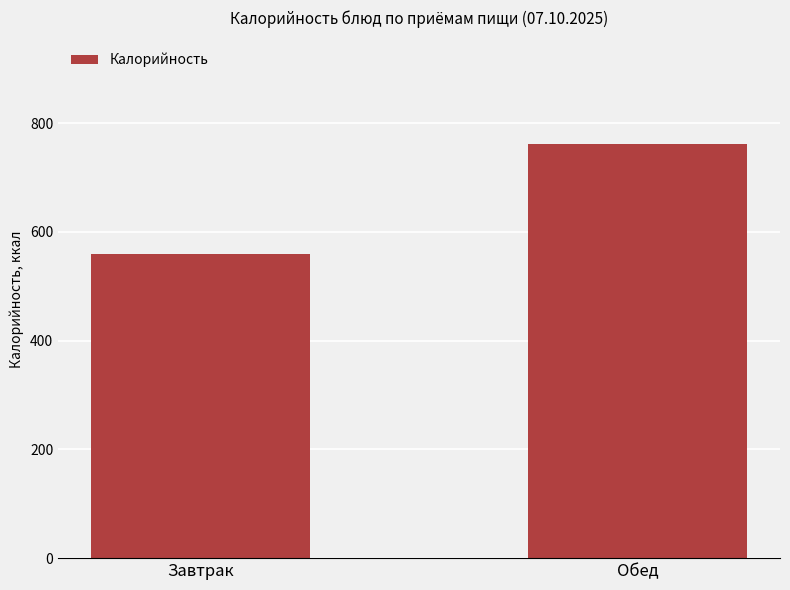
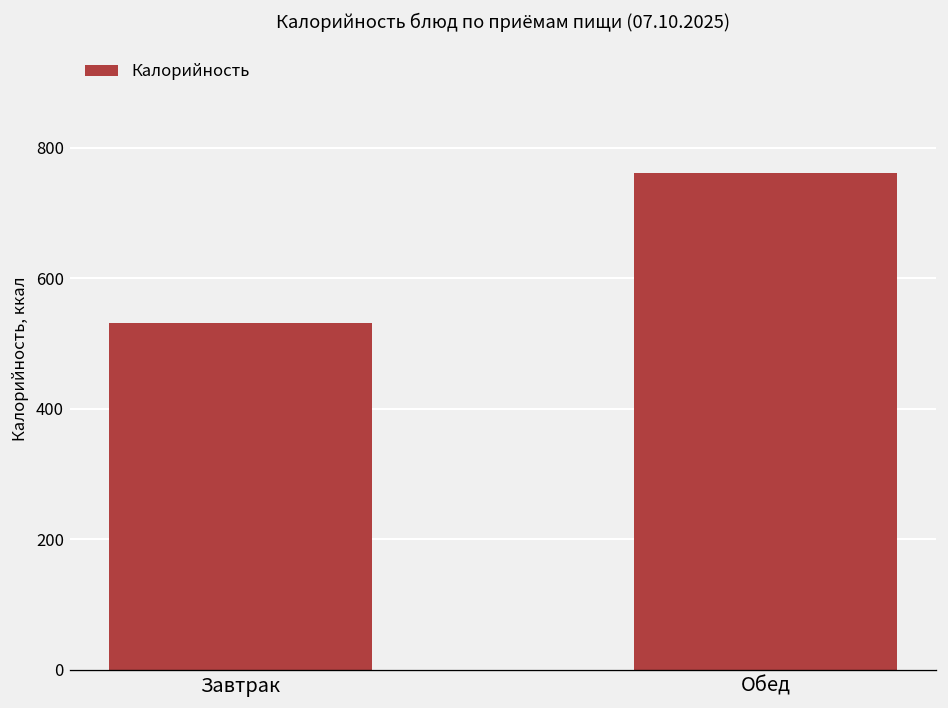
  {
-   "Завтрак": 560,
+   "Завтрак": 530,
    "Обед": 760
  }
